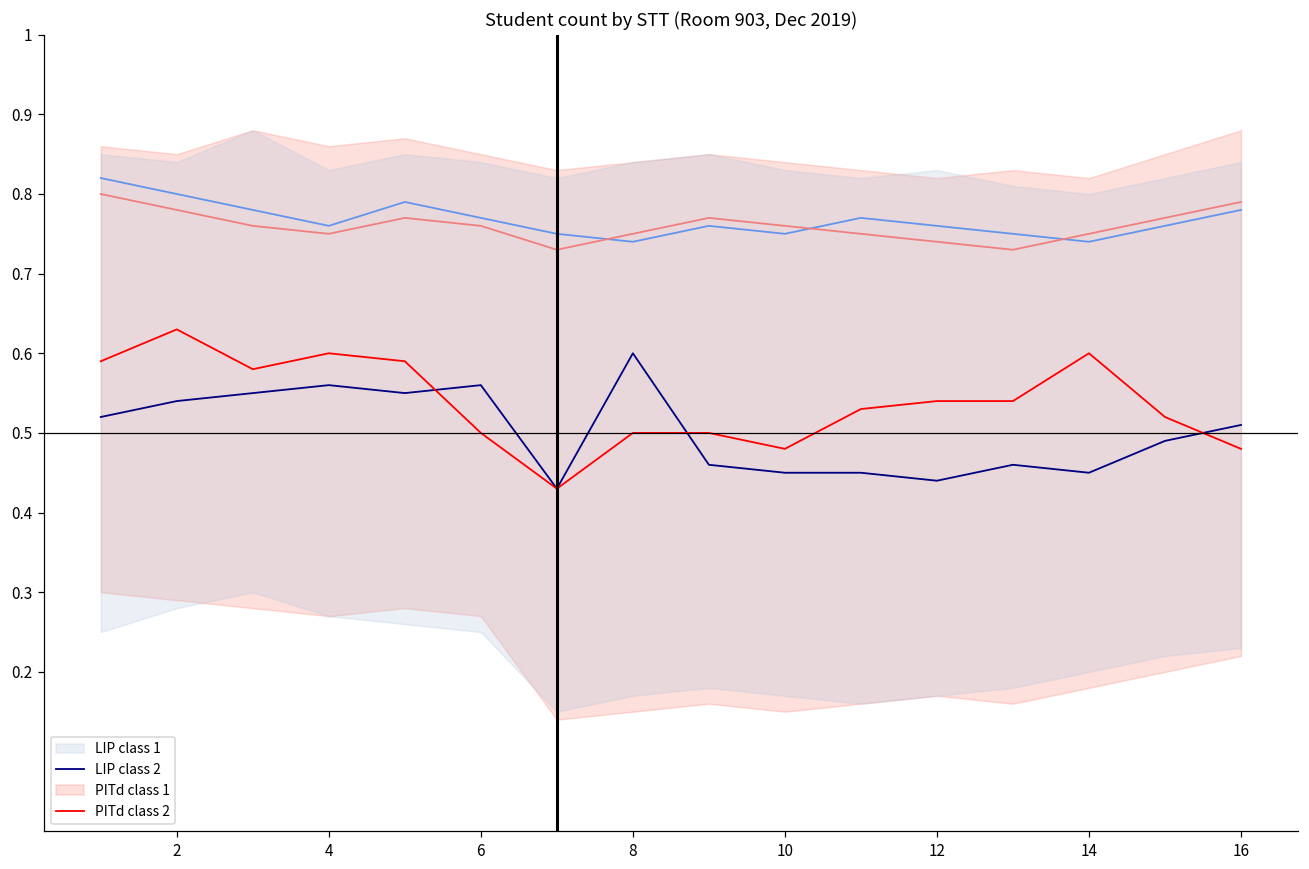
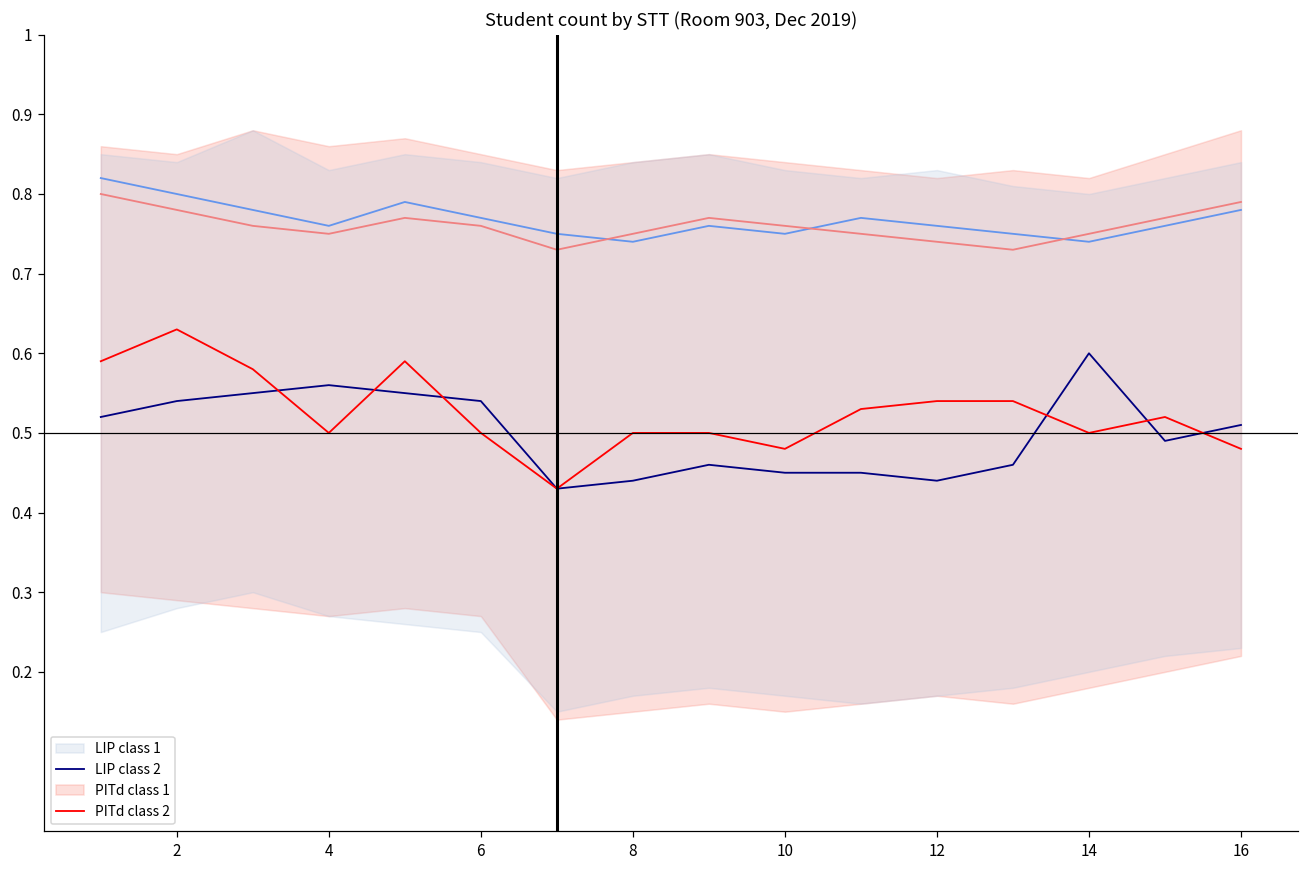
  {
    "LIP class 2": {
      "2": 0.54,
      "4": 0.56,
-     "6": 0.56,
-     "8": 0.60,
+     "6": 0.54,
+     "8": 0.44,
      "10": 0.45,
      "12": 0.44,
-     "14": 0.45,
+     "14": 0.60,
      "16": 0.51
    },
    "PITd class 2": {
      "2": 0.63,
-     "4": 0.6,
+     "4": 0.5,
      "6": 0.5,
      "8": 0.5,
      "10": 0.48,
      "12": 0.54,
-     "14": 0.6,
+     "14": 0.5,
      "16": 0.48
    }
  }
